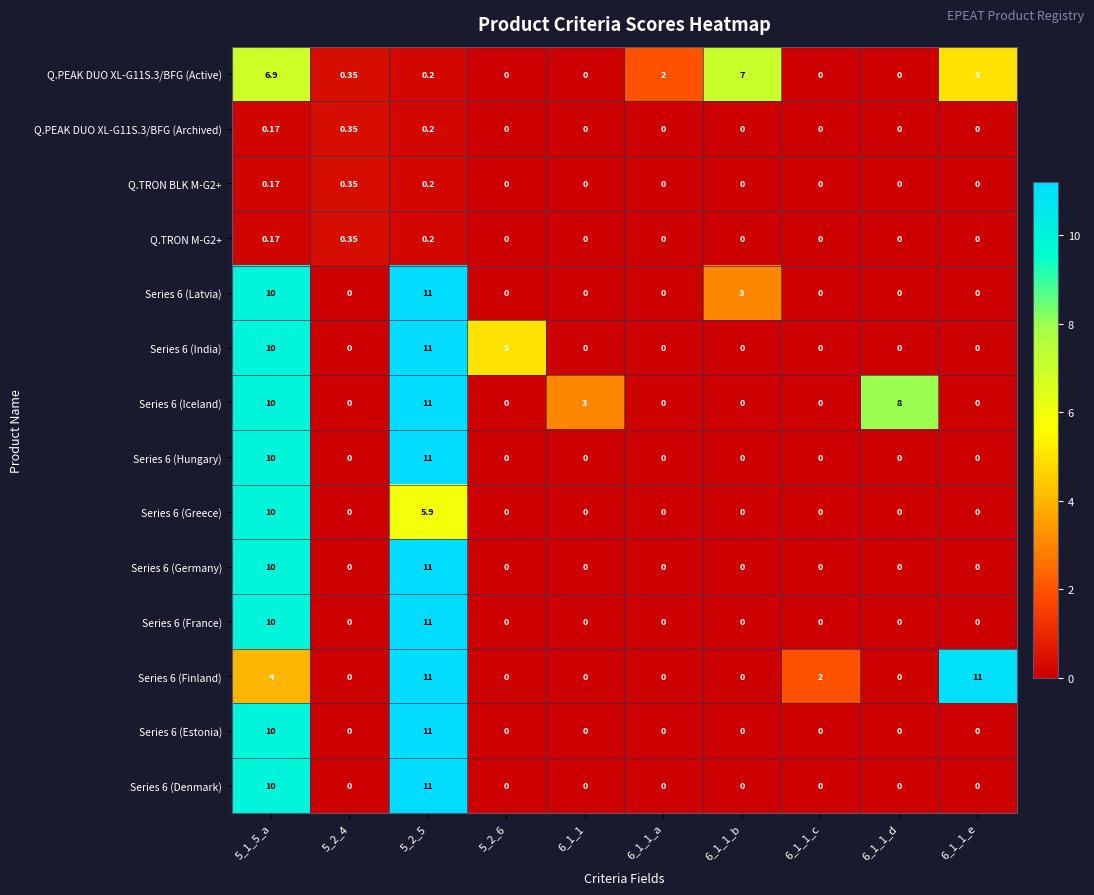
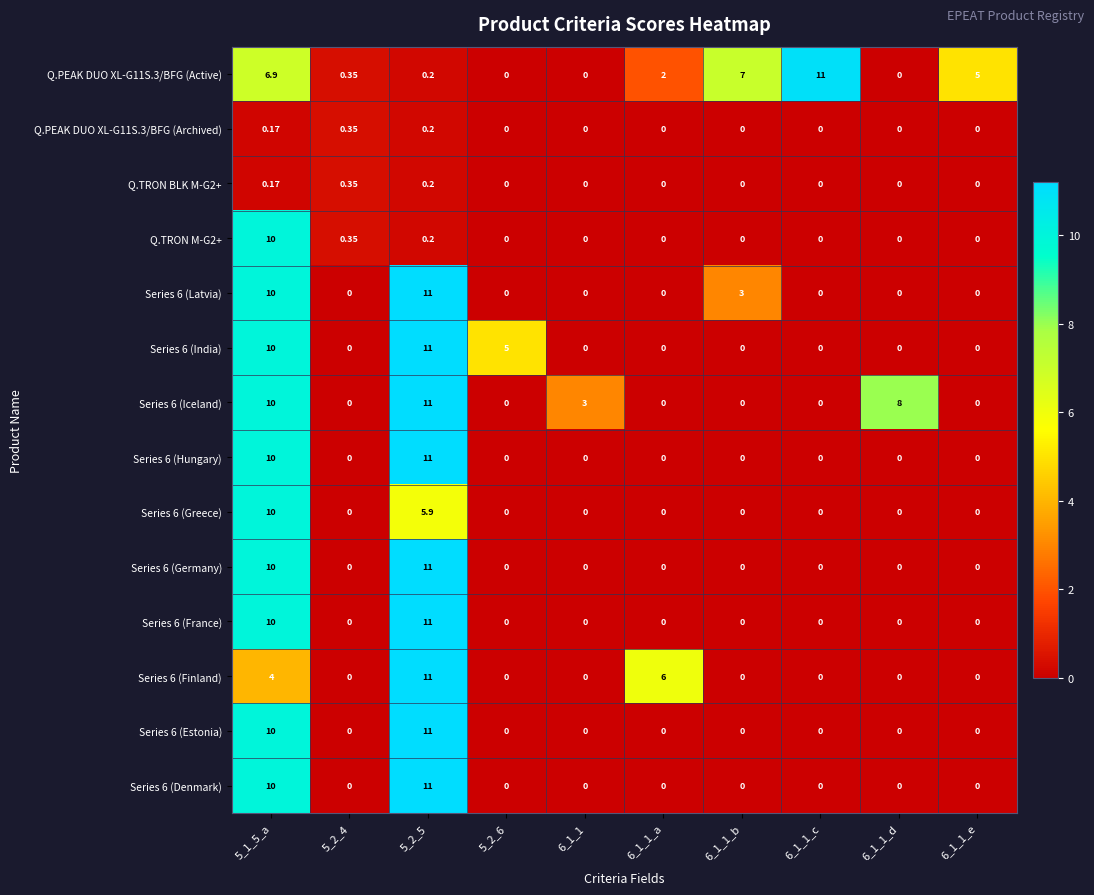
  {
    "Q.PEAK DUO XL-G11S.3/BFG (Active)": {
      "5_1_5_a": 6.9,
      "5_2_4": 0.35,
      "5_2_5": 0.2,
      "5_2_6": 0,
      "6_1_1": 0,
      "6_1_1_a": 2,
      "6_1_1_b": 7,
-     "6_1_1_c": 0,
+     "6_1_1_c": 11,
      "6_1_1_d": 0,
      "6_1_1_e": 5
    },
    "Q.PEAK DUO XL-G11S.3/BFG (Archived)": {
      "5_1_5_a": 0.17,
      "5_2_4": 0.35,
      "5_2_5": 0.2,
      "5_2_6": 0,
      "6_1_1": 0,
      "6_1_1_a": 0,
      "6_1_1_b": 0,
      "6_1_1_c": 0,
      "6_1_1_d": 0,
      "6_1_1_e": 0
    },
    "Q.TRON BLK M-G2+": {
      "5_1_5_a": 0.17,
      "5_2_4": 0.35,
      "5_2_5": 0.2,
      "5_2_6": 0,
      "6_1_1": 0,
      "6_1_1_a": 0,
      "6_1_1_b": 0,
      "6_1_1_c": 0,
      "6_1_1_d": 0,
      "6_1_1_e": 0
    },
    "Q.TRON M-G2+": {
-     "5_1_5_a": 0.17,
+     "5_1_5_a": 10,
      "5_2_4": 0.35,
      "5_2_5": 0.2,
      "5_2_6": 0,
      "6_1_1": 0,
      "6_1_1_a": 0,
      "6_1_1_b": 0,
      "6_1_1_c": 0,
      "6_1_1_d": 0,
      "6_1_1_e": 0
    },
    "Series 6 (Latvia)": {
      "5_1_5_a": 10,
      "5_2_4": 0,
      "5_2_5": 11,
      "5_2_6": 0,
      "6_1_1": 0,
      "6_1_1_a": 0,
      "6_1_1_b": 3,
      "6_1_1_c": 0,
      "6_1_1_d": 0,
      "6_1_1_e": 0
    },
    "Series 6 (India)": {
      "5_1_5_a": 10,
      "5_2_4": 0,
      "5_2_5": 11,
      "5_2_6": 5,
      "6_1_1": 0,
      "6_1_1_a": 0,
      "6_1_1_b": 0,
      "6_1_1_c": 0,
      "6_1_1_d": 0,
      "6_1_1_e": 0
    },
    "Series 6 (Iceland)": {
      "5_1_5_a": 10,
      "5_2_4": 0,
      "5_2_5": 11,
      "5_2_6": 0,
      "6_1_1": 3,
      "6_1_1_a": 0,
      "6_1_1_b": 0,
      "6_1_1_c": 0,
      "6_1_1_d": 8,
      "6_1_1_e": 0
    },
    "Series 6 (Hungary)": {
      "5_1_5_a": 10,
      "5_2_4": 0,
      "5_2_5": 11,
      "5_2_6": 0,
      "6_1_1": 0,
      "6_1_1_a": 0,
      "6_1_1_b": 0,
      "6_1_1_c": 0,
      "6_1_1_d": 0,
      "6_1_1_e": 0
    },
    "Series 6 (Greece)": {
      "5_1_5_a": 10,
      "5_2_4": 0,
      "5_2_5": 5.9,
      "5_2_6": 0,
      "6_1_1": 0,
      "6_1_1_a": 0,
      "6_1_1_b": 0,
      "6_1_1_c": 0,
      "6_1_1_d": 0,
      "6_1_1_e": 0
    },
    "Series 6 (Germany)": {
      "5_1_5_a": 10,
      "5_2_4": 0,
      "5_2_5": 11,
      "5_2_6": 0,
      "6_1_1": 0,
      "6_1_1_a": 0,
      "6_1_1_b": 0,
      "6_1_1_c": 0,
      "6_1_1_d": 0,
      "6_1_1_e": 0
    },
    "Series 6 (France)": {
      "5_1_5_a": 10,
      "5_2_4": 0,
      "5_2_5": 11,
      "5_2_6": 0,
      "6_1_1": 0,
      "6_1_1_a": 0,
      "6_1_1_b": 0,
      "6_1_1_c": 0,
      "6_1_1_d": 0,
      "6_1_1_e": 0
    },
    "Series 6 (Finland)": {
      "5_1_5_a": 4,
      "5_2_4": 0,
      "5_2_5": 11,
      "5_2_6": 0,
      "6_1_1": 0,
-     "6_1_1_a": 0,
+     "6_1_1_a": 6,
      "6_1_1_b": 0,
-     "6_1_1_c": 2,
+     "6_1_1_c": 0,
      "6_1_1_d": 0,
-     "6_1_1_e": 11
+     "6_1_1_e": 0
    },
    "Series 6 (Estonia)": {
      "5_1_5_a": 10,
      "5_2_4": 0,
      "5_2_5": 11,
      "5_2_6": 0,
      "6_1_1": 0,
      "6_1_1_a": 0,
      "6_1_1_b": 0,
      "6_1_1_c": 0,
      "6_1_1_d": 0,
      "6_1_1_e": 0
    },
    "Series 6 (Denmark)": {
      "5_1_5_a": 10,
      "5_2_4": 0,
      "5_2_5": 11,
      "5_2_6": 0,
      "6_1_1": 0,
      "6_1_1_a": 0,
      "6_1_1_b": 0,
      "6_1_1_c": 0,
      "6_1_1_d": 0,
      "6_1_1_e": 0
    }
  }
